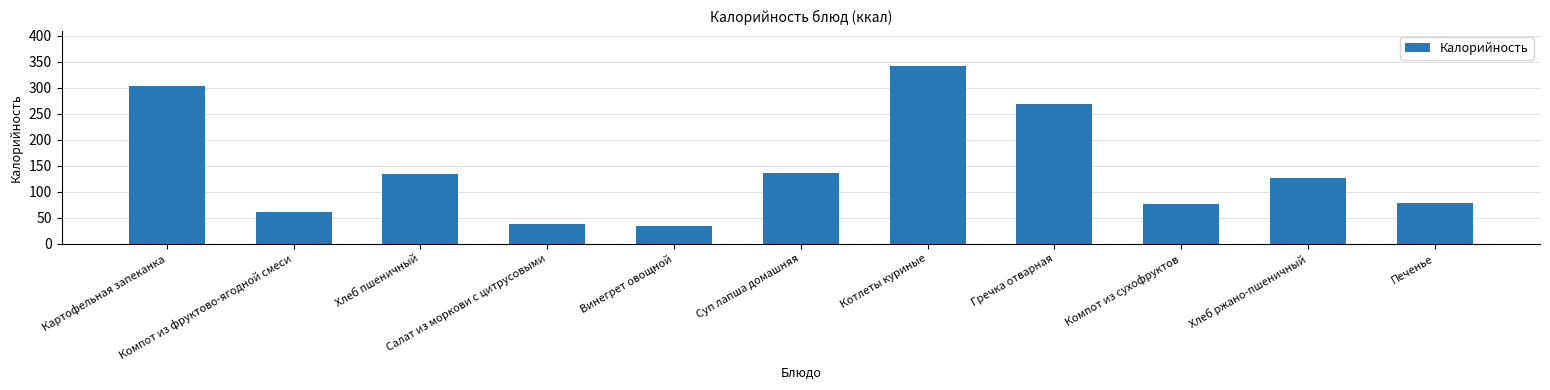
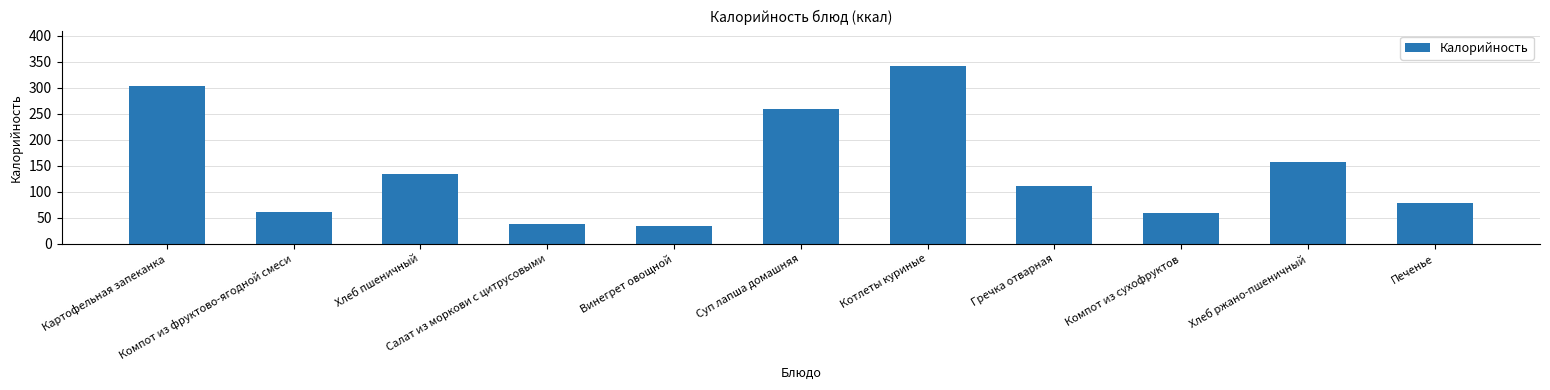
  {
    "Картофельная запеканка": 300,
    "Компот из фруктово-ягодной смеси": 60,
    "Хлеб пшеничный": 130,
    "Салат из моркови с цитрусовыми": 40,
    "Винегрет овощной": 30,
-   "Суп лапша домашняя": 140,
+   "Суп лапша домашняя": 260,
    "Котлеты куриные": 340,
-   "Гречка отварная": 270,
-   "Компот из сухофруктов": 80,
-   "Хлеб ржано-пшеничный": 130,
+   "Гречка отварная": 110,
+   "Компот из сухофруктов": 60,
+   "Хлеб ржано-пшеничный": 160,
    "Печенье": 80
  }
